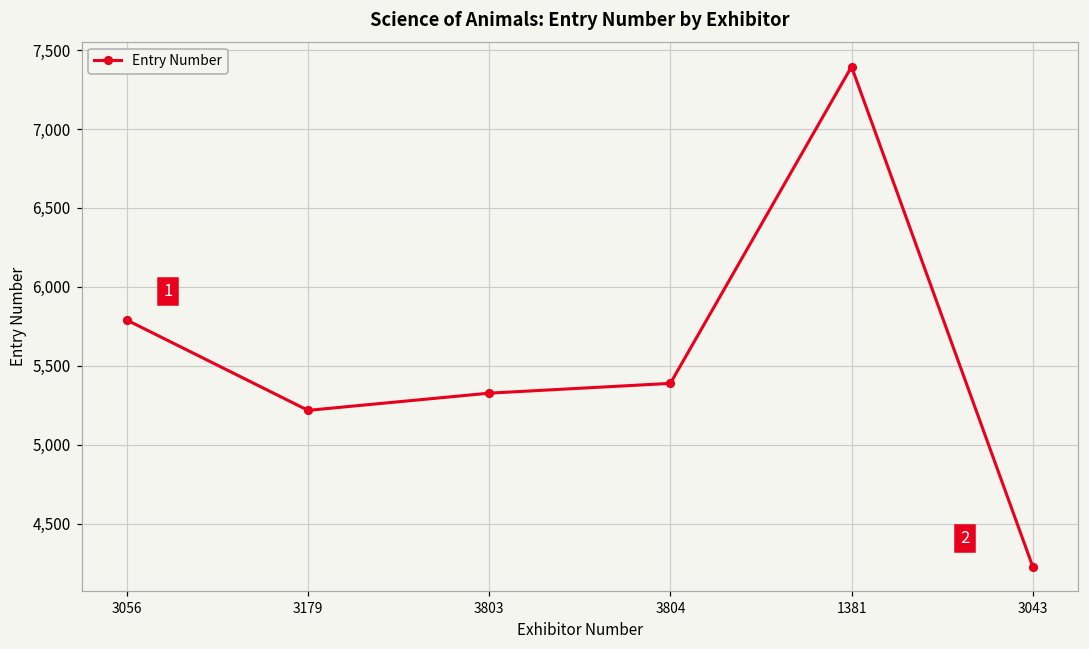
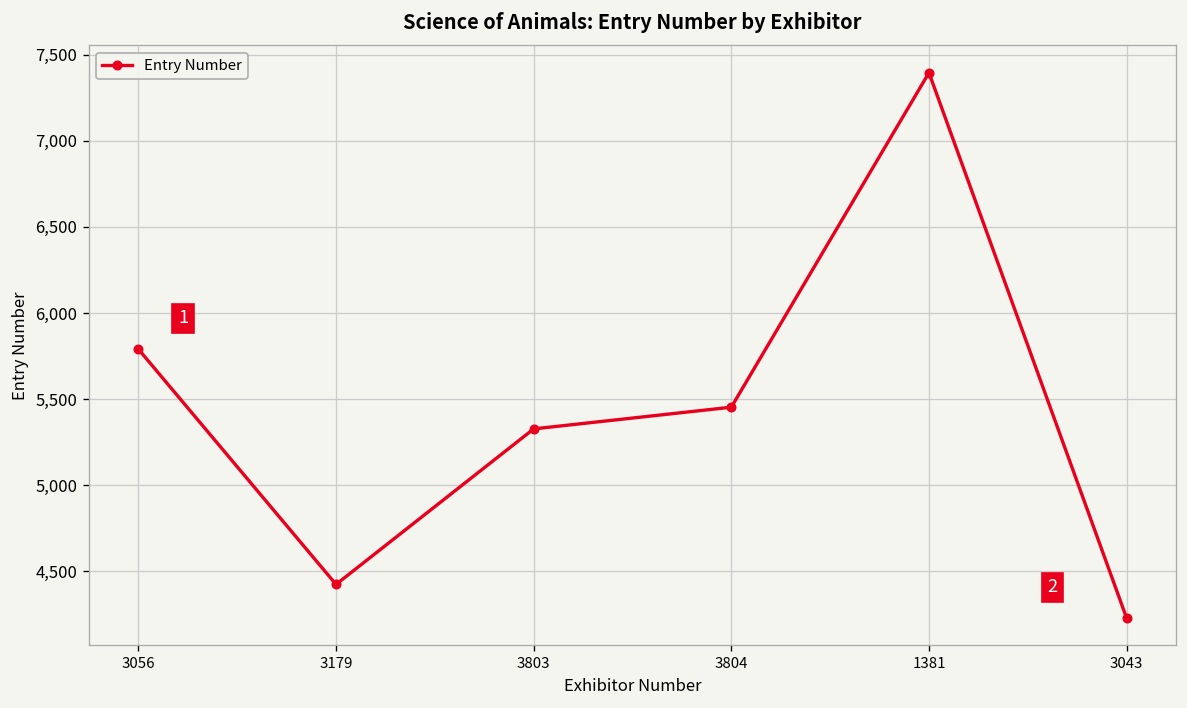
  {
    "3056": "5,790",
-   "3179": "5,220",
+   "3179": "4,420",
    "3803": "5,330",
-   "3804": "5,390",
+   "3804": "5,450",
    "1381": "7,400",
    "3043": "4,230"
  }
